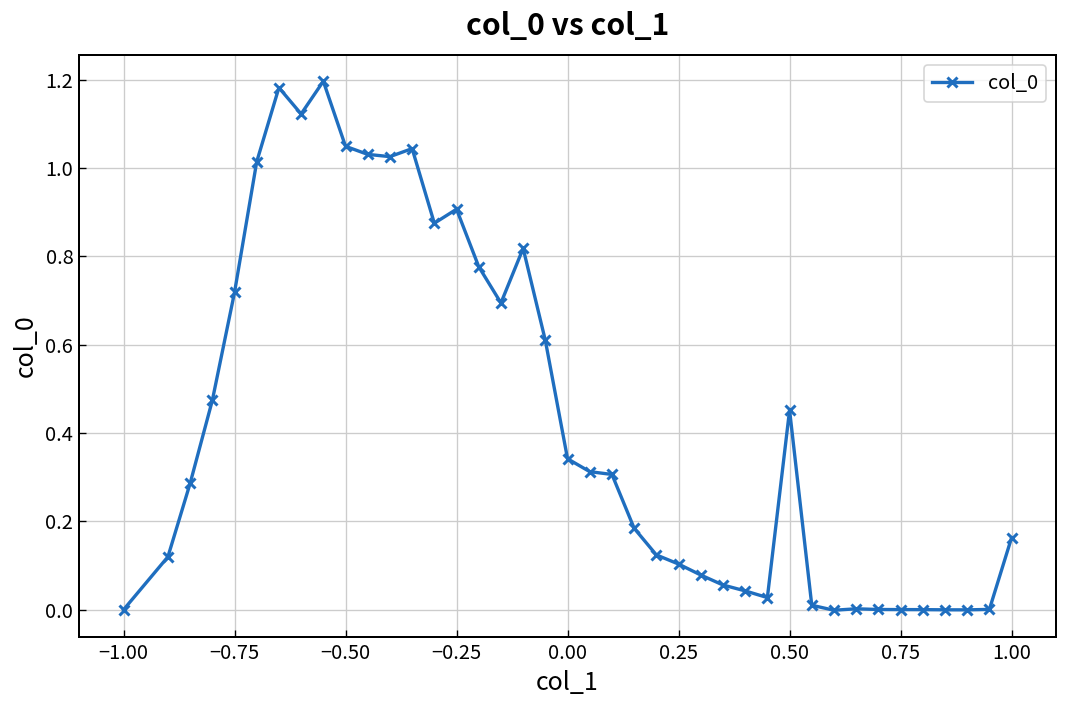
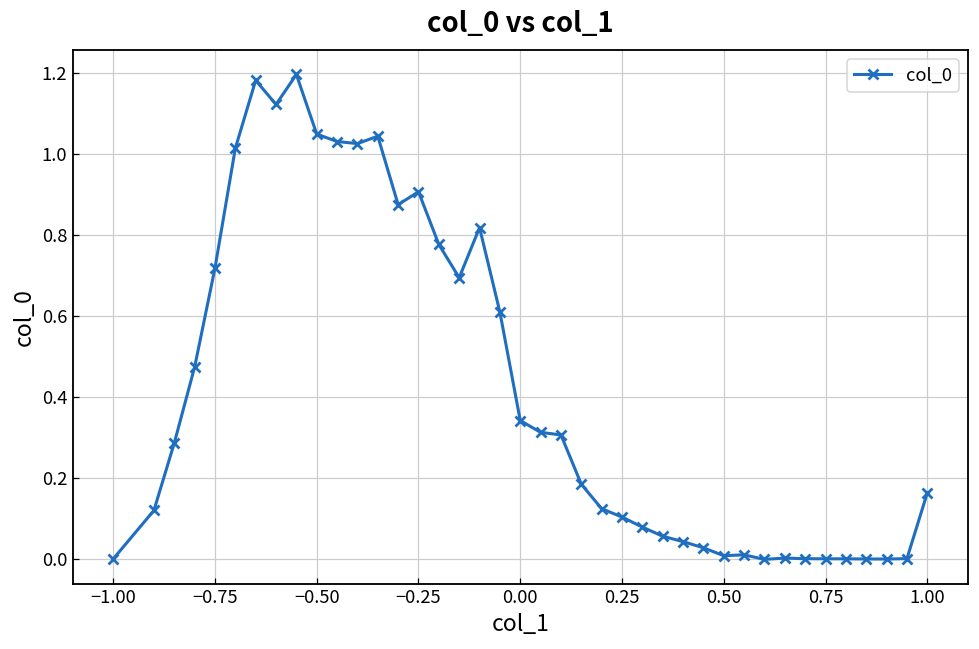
  {
    "−1.00": 0.00,
    "−0.75": 0.72,
    "−0.50": 1.05,
    "−0.25": 0.91,
    "0.00": 0.34,
    "0.25": 0.10,
-   "0.50": 0.45,
+   "0.50": 0.01,
    "0.75": 0.00,
    "1.00": 0.16
  }
